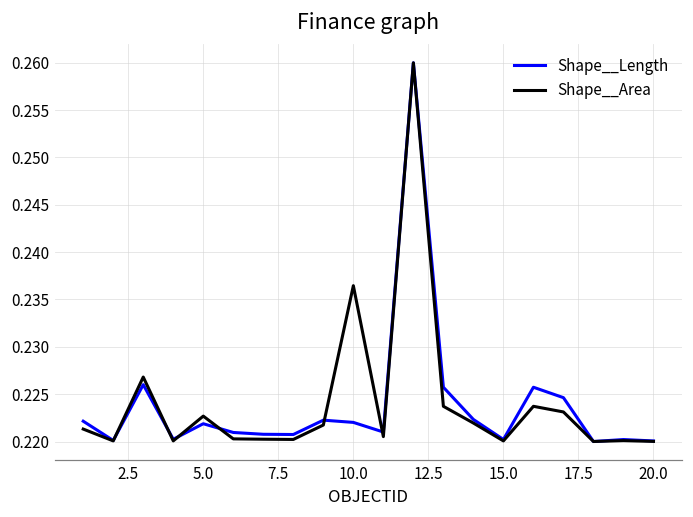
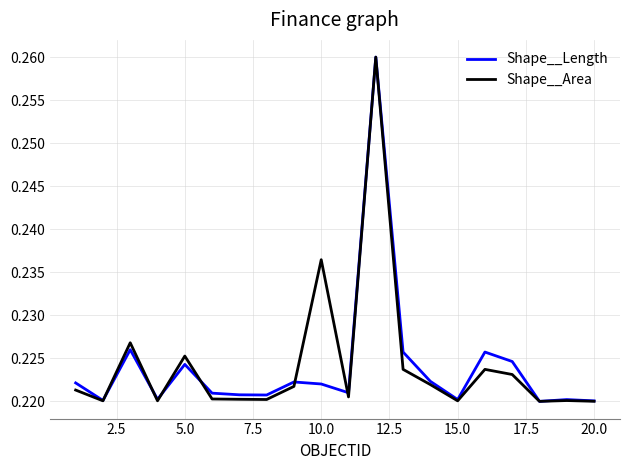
  {
    "Shape__Length": {
-     "5.0": 0.222,
+     "5.0": 0.224,
      "10.0": 0.222
    },
    "Shape__Area": {
-     "5.0": 0.223,
+     "5.0": 0.225,
      "10.0": 0.236
    }
  }
